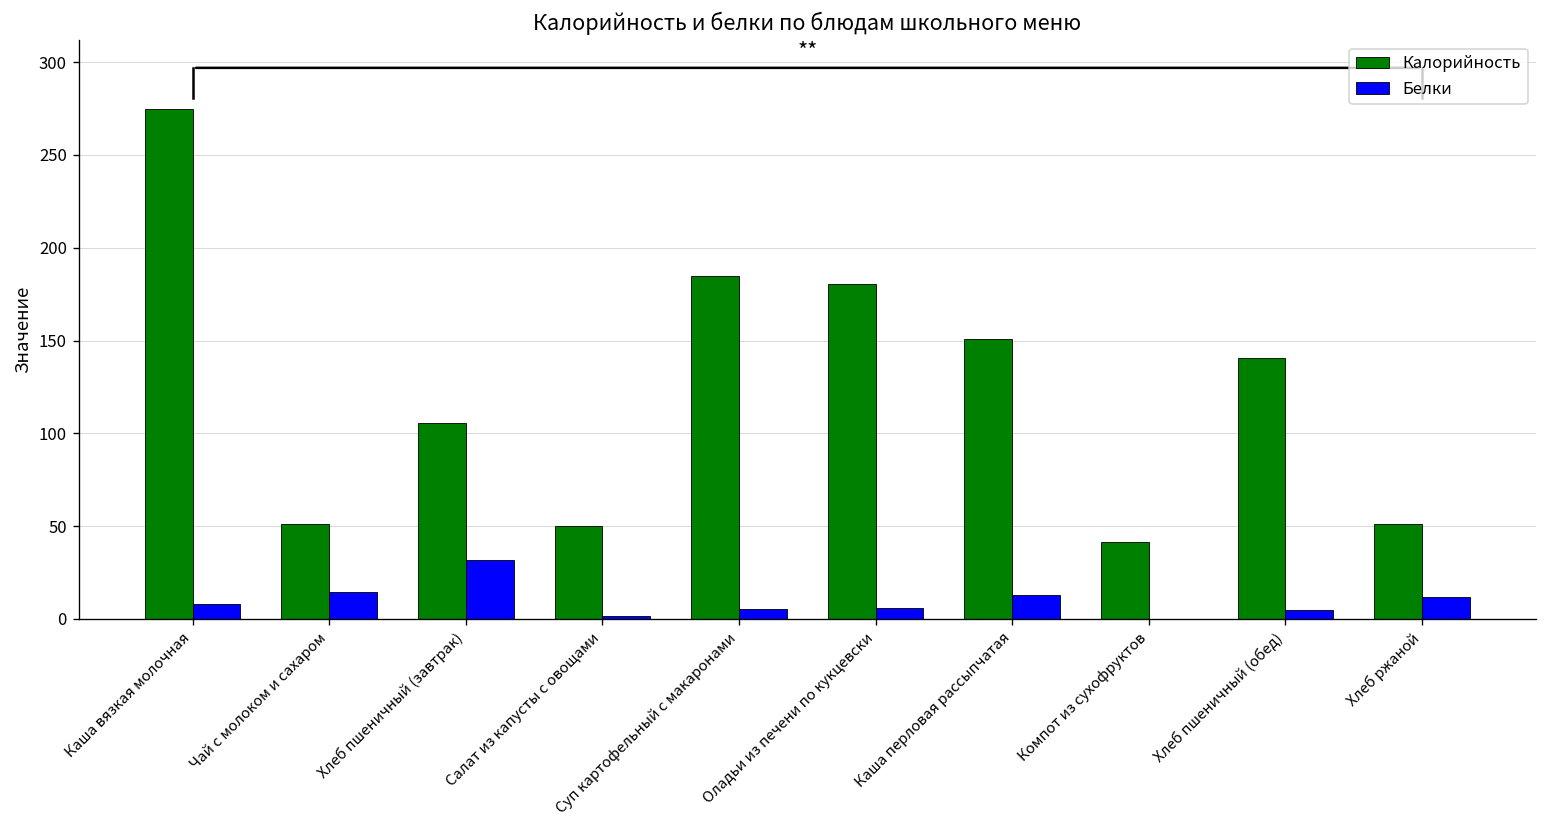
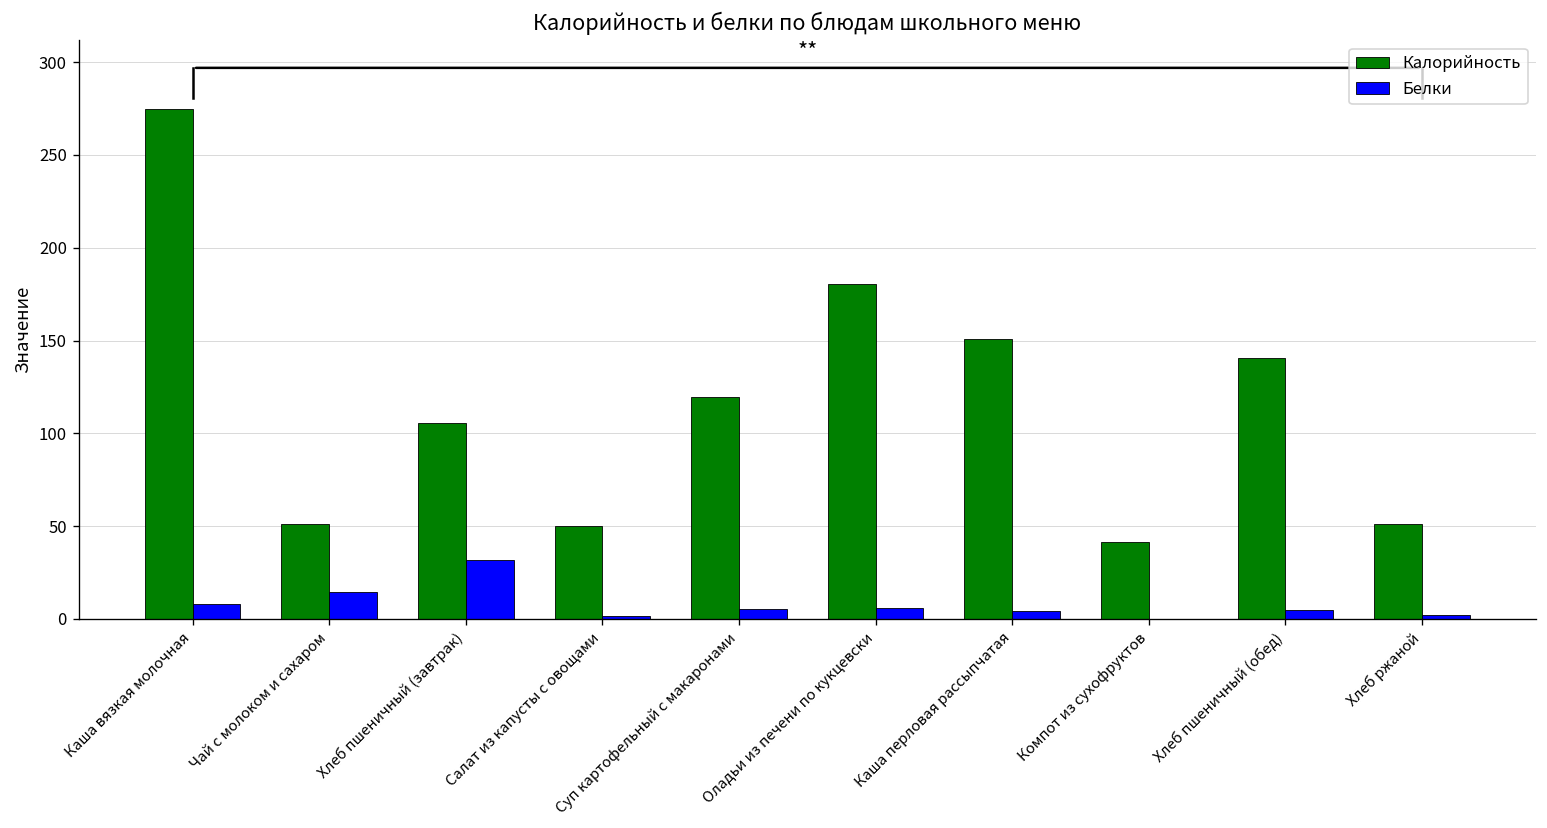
  {
    "Калорийность": {
      "Каша вязкая молочная": 275,
      "Чай с молоком и сахаром": 51,
      "Хлеб пшеничный (завтрак)": 106,
      "Салат из капусты с овощами": 50,
-     "Суп картофельный с макаронами": 185,
+     "Суп картофельный с макаронами": 120,
      "Оладьи из печени по кукцевски": 181,
      "Каша перловая рассыпчатая": 151,
      "Компот из сухофруктов": 42,
      "Хлеб пшеничный (обед)": 141,
      "Хлеб ржаной": 51
    },
    "Белки": {
      "Каша вязкая молочная": 8,
      "Чай с молоком и сахаром": 15,
      "Хлеб пшеничный (завтрак)": 32,
      "Салат из капусты с овощами": 2,
      "Суп картофельный с макаронами": 5,
      "Оладьи из печени по кукцевски": 6,
-     "Каша перловая рассыпчатая": 13,
+     "Каша перловая рассыпчатая": 4,
      "Хлеб пшеничный (обед)": 5,
-     "Хлеб ржаной": 12
+     "Хлеб ржаной": 2
    }
  }
